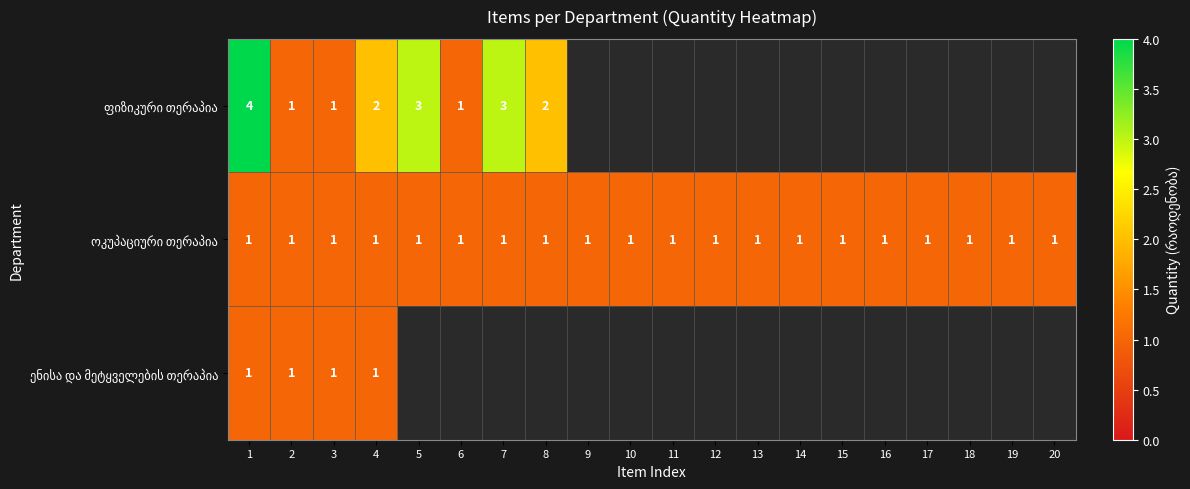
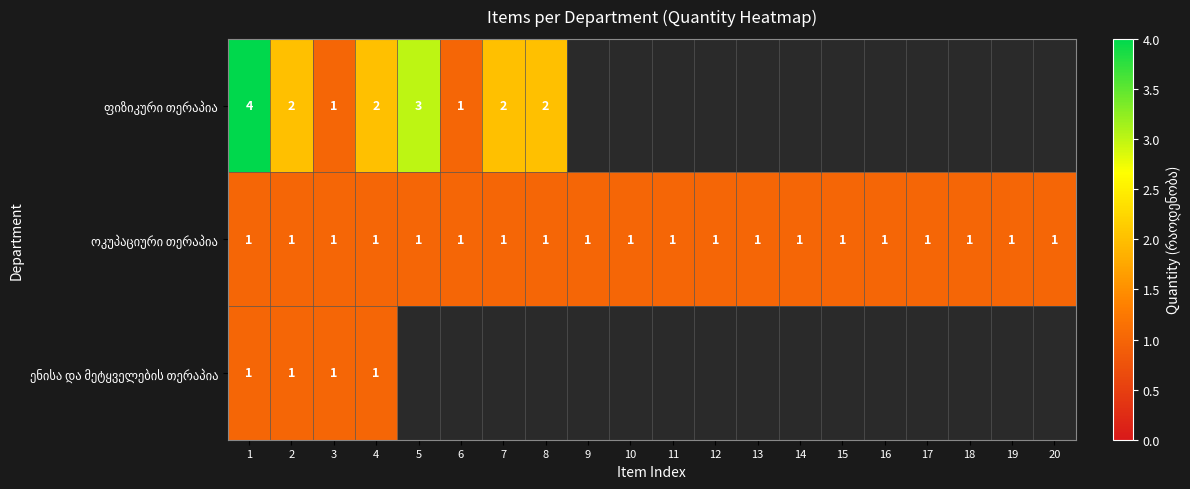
  {
    "ფიზიკური თერაპია": {
      "1": 4,
-     "2": 1,
+     "2": 2,
      "3": 1,
      "4": 2,
      "5": 3,
      "6": 1,
-     "7": 3,
+     "7": 2,
      "8": 2
    },
    "ოკუპაციური თერაპია": {
      "1": 1,
      "2": 1,
      "3": 1,
      "4": 1,
      "5": 1,
      "6": 1,
      "7": 1,
      "8": 1,
      "9": 1,
      "10": 1,
      "11": 1,
      "12": 1,
      "13": 1,
      "14": 1,
      "15": 1,
      "16": 1,
      "17": 1,
      "18": 1,
      "19": 1,
      "20": 1
    },
    "ენისა და მეტყველების თერაპია": {
      "1": 1,
      "2": 1,
      "3": 1,
      "4": 1
    }
  }
